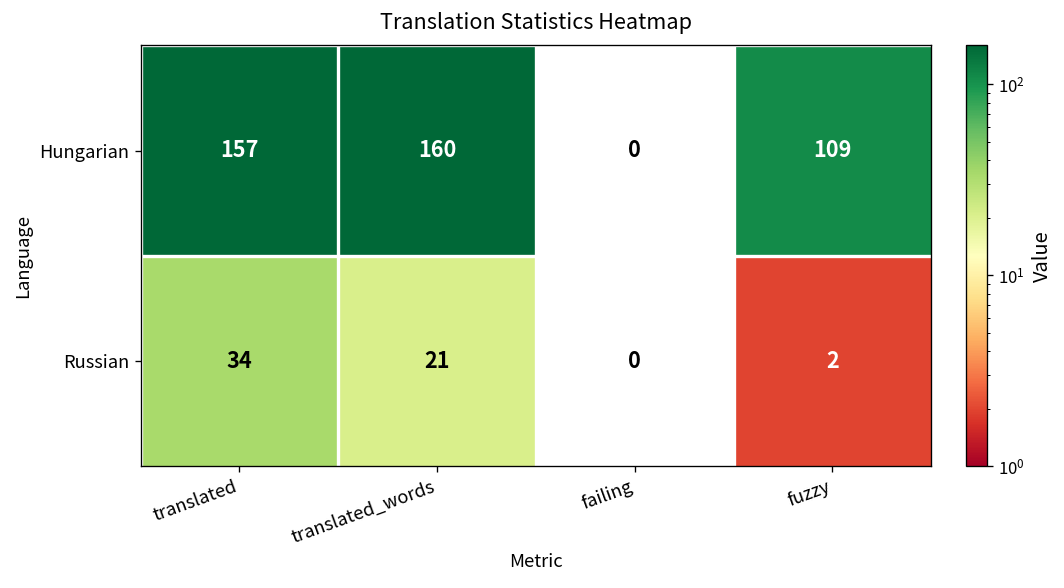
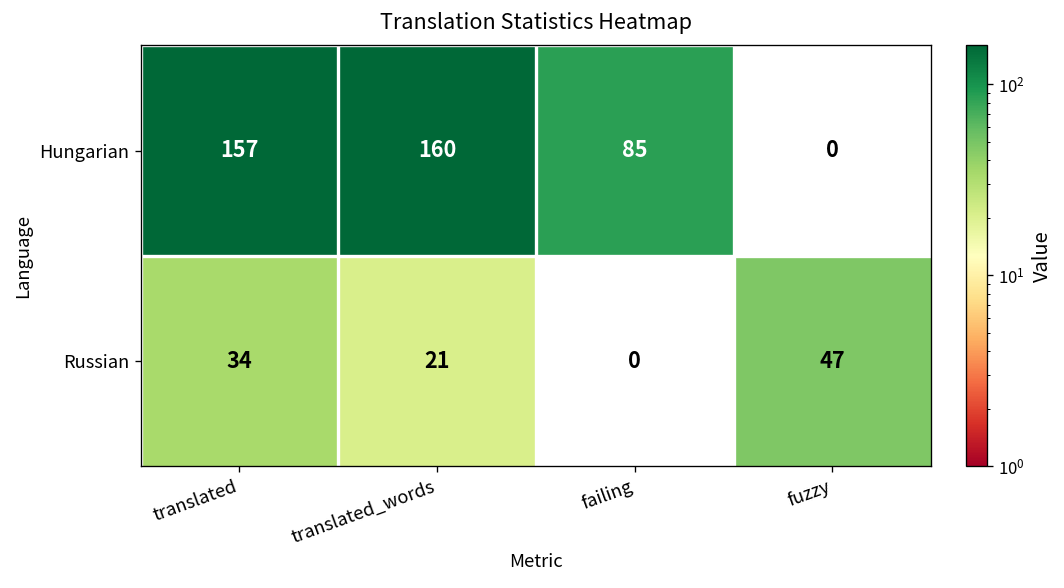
  {
    "Hungarian": {
      "translated": 157,
      "translated_words": 160,
-     "failing": 0,
-     "fuzzy": 109
+     "failing": 85,
+     "fuzzy": 0
    },
    "Russian": {
      "translated": 34,
      "translated_words": 21,
      "failing": 0,
-     "fuzzy": 2
+     "fuzzy": 47
    }
  }
